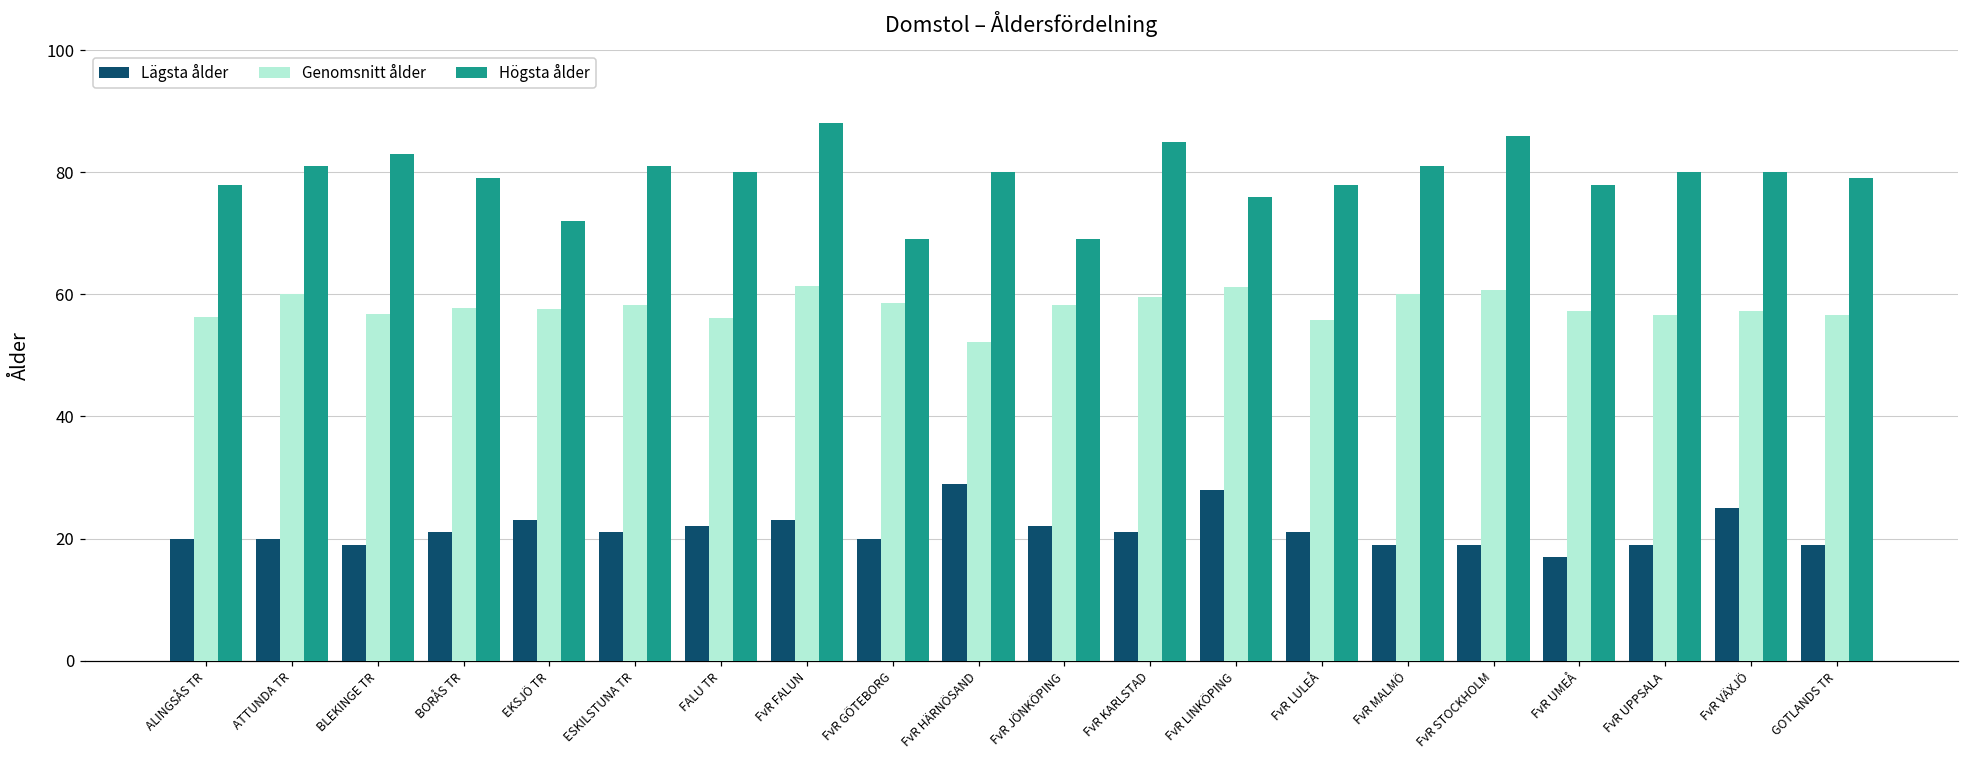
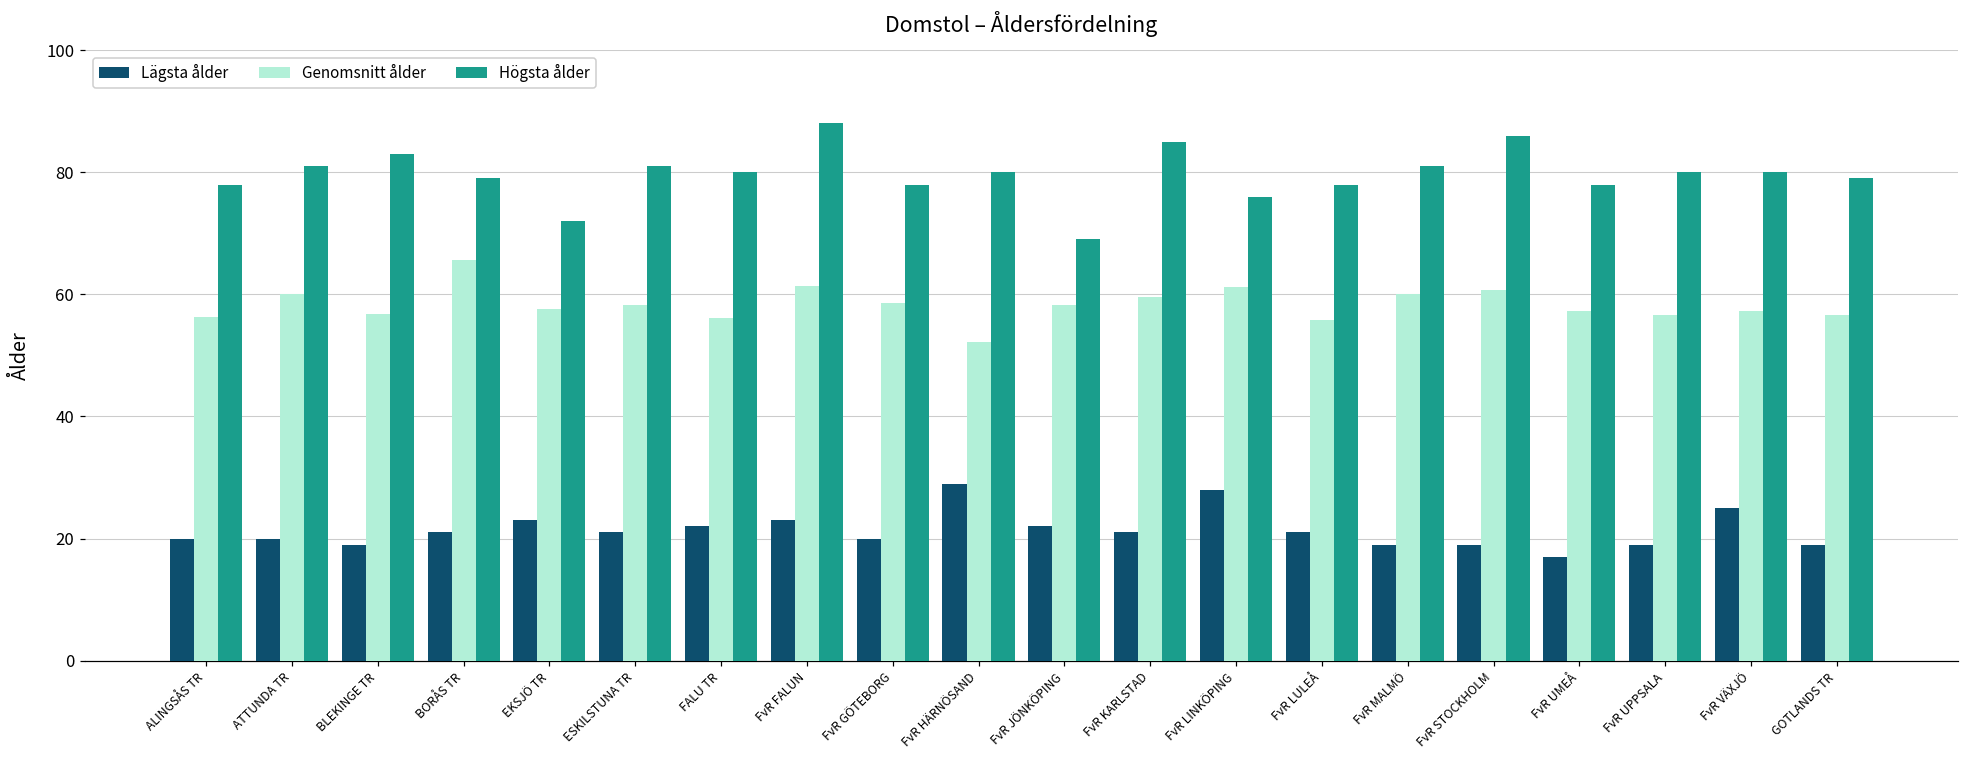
  {
    "Lägsta ålder": {
      "ALINGSÅS TR": 20,
      "ATTUNDA TR": 20,
      "BLEKINGE TR": 19,
      "BORÅS TR": 21,
      "EKSJÖ TR": 23,
      "ESKILSTUNA TR": 21,
      "FALU TR": 22,
      "FvR FALUN": 23,
      "FvR GÖTEBORG": 20,
      "FvR HÄRNÖSAND": 29,
      "FvR JÖNKÖPING": 22,
      "FvR KARLSTAD": 21,
      "FvR LINKÖPING": 28,
      "FvR LULEÅ": 21,
      "FvR MALMÖ": 19,
      "FvR STOCKHOLM": 19,
      "FvR UMEÅ": 17,
      "FvR UPPSALA": 19,
      "FvR VÄXJÖ": 25,
      "GOTLANDS TR": 19
    },
    "Genomsnitt ålder": {
      "ALINGSÅS TR": 56,
      "ATTUNDA TR": 60,
      "BLEKINGE TR": 57,
-     "BORÅS TR": 58,
+     "BORÅS TR": 66,
      "EKSJÖ TR": 58,
      "ESKILSTUNA TR": 58,
      "FALU TR": 56,
      "FvR FALUN": 61,
      "FvR GÖTEBORG": 59,
      "FvR HÄRNÖSAND": 52,
      "FvR JÖNKÖPING": 58,
      "FvR KARLSTAD": 60,
      "FvR LINKÖPING": 61,
      "FvR LULEÅ": 56,
      "FvR MALMÖ": 60,
      "FvR STOCKHOLM": 61,
      "FvR UMEÅ": 57,
      "FvR UPPSALA": 57,
      "FvR VÄXJÖ": 57,
      "GOTLANDS TR": 57
    },
    "Högsta ålder": {
      "ALINGSÅS TR": 78,
      "ATTUNDA TR": 81,
      "BLEKINGE TR": 83,
      "BORÅS TR": 79,
      "EKSJÖ TR": 72,
      "ESKILSTUNA TR": 81,
      "FALU TR": 80,
      "FvR FALUN": 88,
-     "FvR GÖTEBORG": 69,
+     "FvR GÖTEBORG": 78,
      "FvR HÄRNÖSAND": 80,
      "FvR JÖNKÖPING": 69,
      "FvR KARLSTAD": 85,
      "FvR LINKÖPING": 76,
      "FvR LULEÅ": 78,
      "FvR MALMÖ": 81,
      "FvR STOCKHOLM": 86,
      "FvR UMEÅ": 78,
      "FvR UPPSALA": 80,
      "FvR VÄXJÖ": 80,
      "GOTLANDS TR": 79
    }
  }
